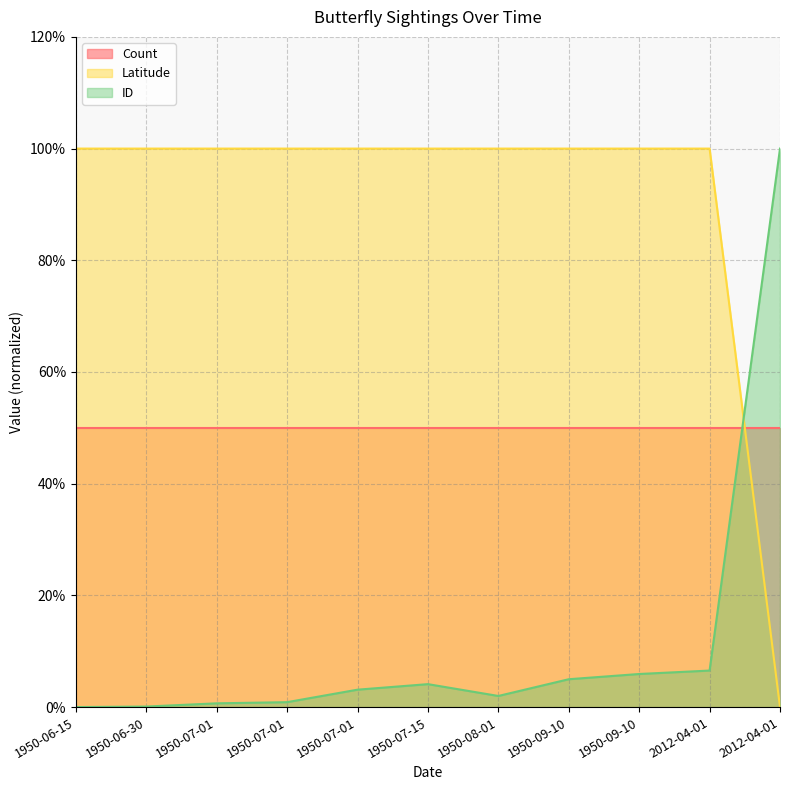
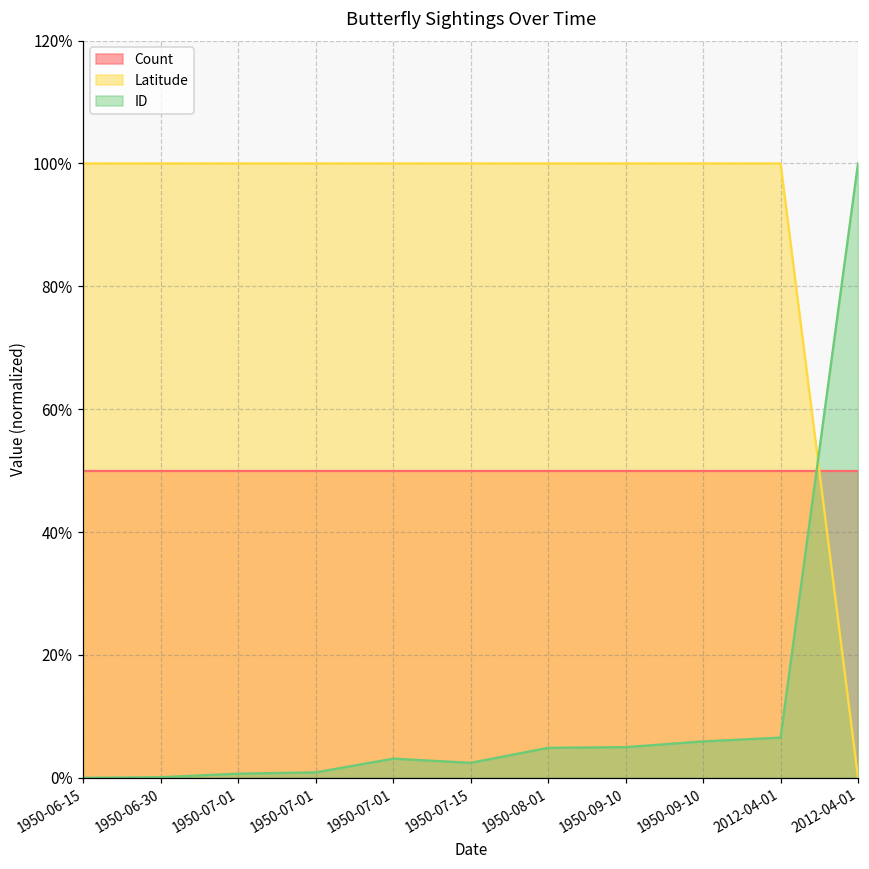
  {
    "Count": {
      "1950-06-15": "50%",
      "1950-06-30": "50%",
      "1950-07-15": "50%",
      "1950-08-01": "50%"
    },
    "Latitude": {
      "1950-06-15": "100%",
      "1950-06-30": "100%",
      "1950-07-15": "100%",
      "1950-08-01": "100%"
    },
    "ID": {
      "1950-06-15": "0%",
      "1950-06-30": "0%",
-     "1950-07-15": "4%",
-     "1950-08-01": "2%"
+     "1950-07-15": "2%",
+     "1950-08-01": "5%"
    }
  }
